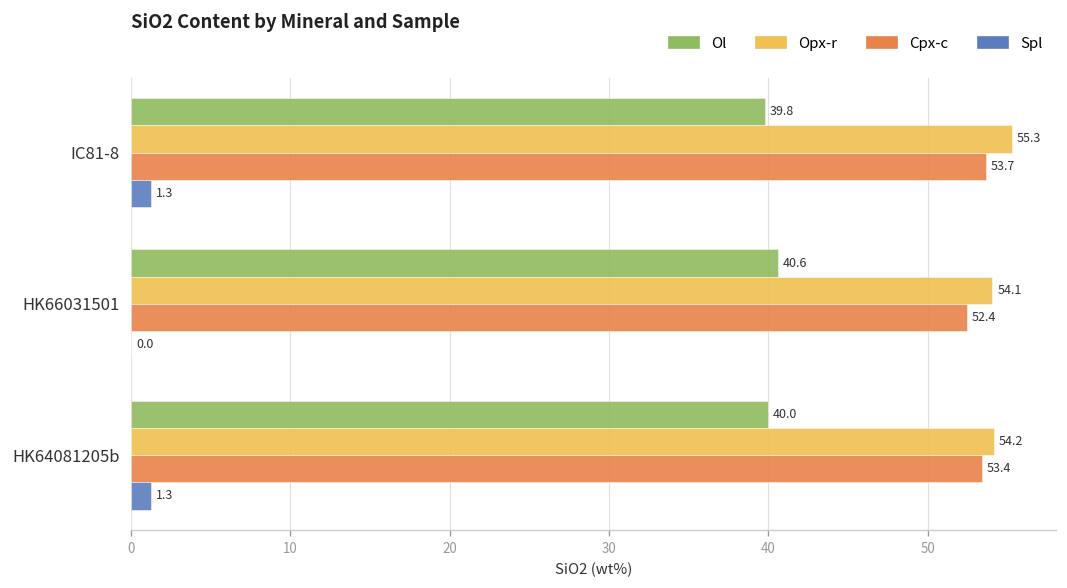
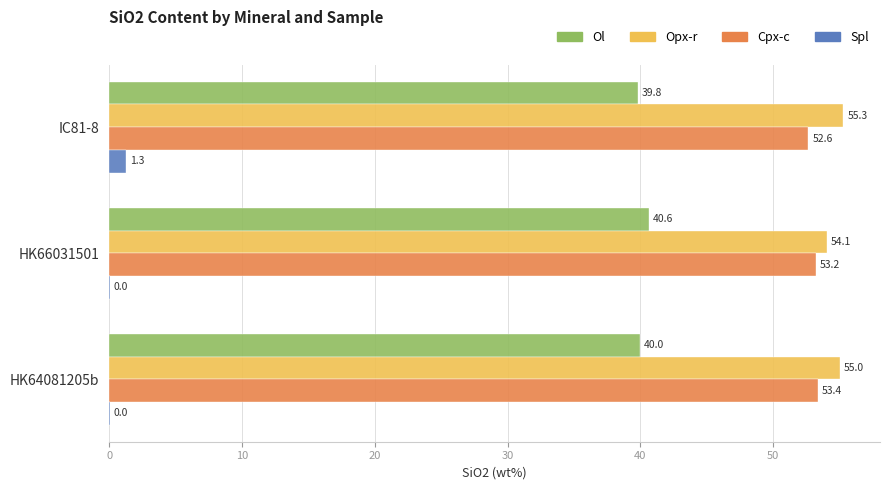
  {
    "Ol": {
      "IC81-8": 39.8,
      "HK66031501": 40.6,
      "HK64081205b": 40.0
    },
    "Opx-r": {
      "IC81-8": 55.3,
      "HK66031501": 54.1,
-     "HK64081205b": 54.2
+     "HK64081205b": 55.0
    },
    "Cpx-c": {
-     "IC81-8": 53.7,
-     "HK66031501": 52.4,
+     "IC81-8": 52.6,
+     "HK66031501": 53.2,
      "HK64081205b": 53.4
    },
    "Spl": {
      "IC81-8": 1.3,
      "HK66031501": 0.0,
-     "HK64081205b": 1.3
+     "HK64081205b": 0.0
    }
  }
